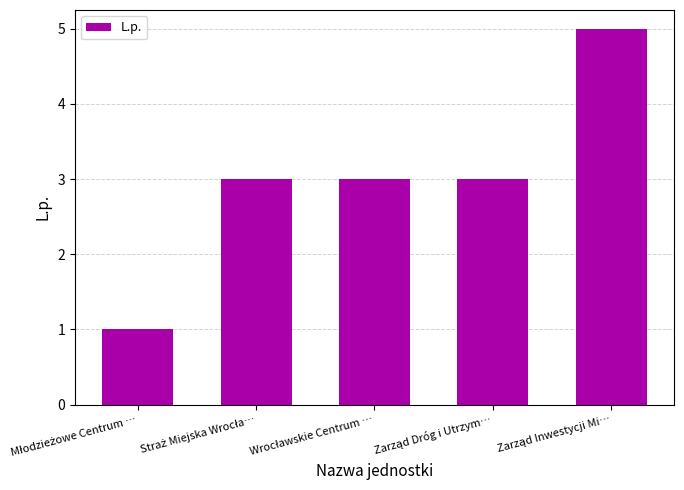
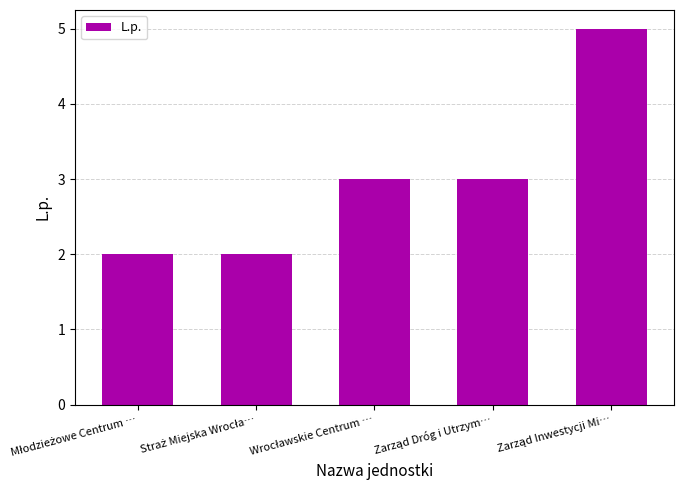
  {
-   "Młodzieżowe Centrum …": 1,
-   "Straż Miejska Wrocła…": 3,
+   "Młodzieżowe Centrum …": 2,
+   "Straż Miejska Wrocła…": 2,
    "Wrocławskie Centrum …": 3,
    "Zarząd Dróg i Utrzym…": 3,
    "Zarząd Inwestycji Mi…": 5
  }
